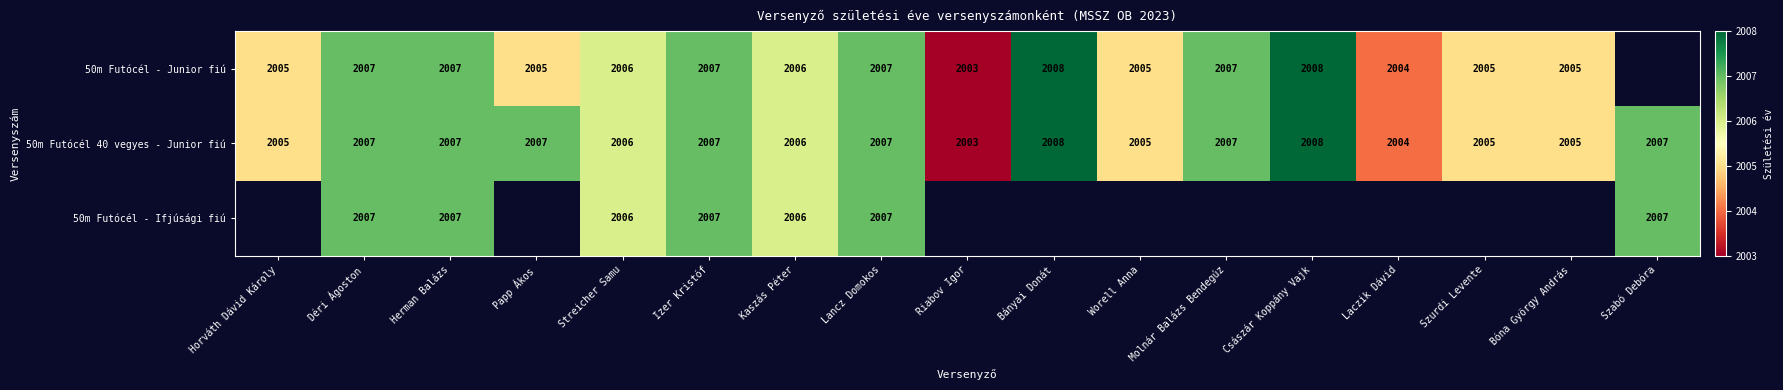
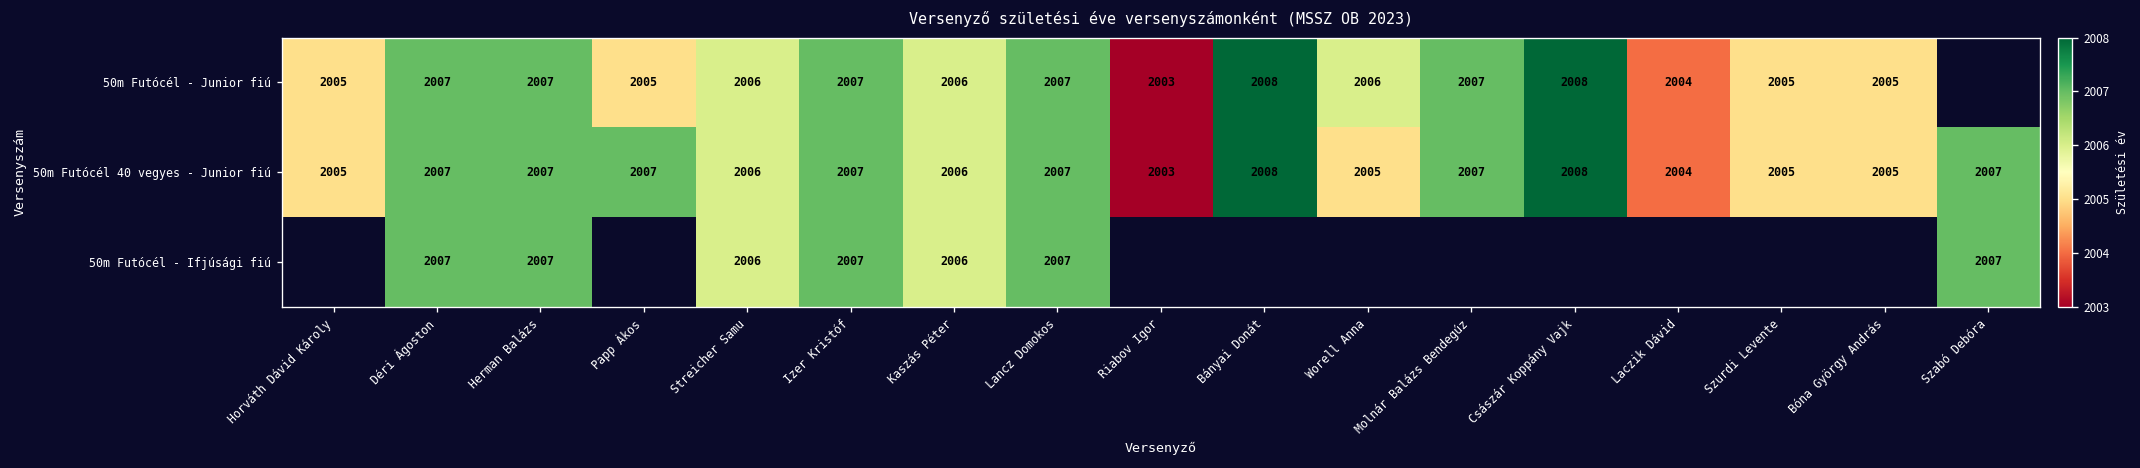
  {
    "50m Futócél - Junior fiú": {
      "Horváth Dávid Károly": 2005,
      "Déri Ágoston": 2007,
      "Herman Balázs": 2007,
      "Papp Ákos": 2005,
      "Streicher Samu": 2006,
      "Izer Kristóf": 2007,
      "Kaszás Péter": 2006,
      "Lancz Domokos": 2007,
      "Riabov Igor": 2003,
      "Bányai Donát": 2008,
-     "Worell Anna": 2005,
+     "Worell Anna": 2006,
      "Molnár Balázs Bendegúz": 2007,
      "Császár Koppány Vajk": 2008,
      "Laczik Dávid": 2004,
      "Szurdi Levente": 2005,
      "Bóna György András": 2005
    },
    "50m Futócél 40 vegyes - Junior fiú": {
      "Horváth Dávid Károly": 2005,
      "Déri Ágoston": 2007,
      "Herman Balázs": 2007,
      "Papp Ákos": 2007,
      "Streicher Samu": 2006,
      "Izer Kristóf": 2007,
      "Kaszás Péter": 2006,
      "Lancz Domokos": 2007,
      "Riabov Igor": 2003,
      "Bányai Donát": 2008,
      "Worell Anna": 2005,
      "Molnár Balázs Bendegúz": 2007,
      "Császár Koppány Vajk": 2008,
      "Laczik Dávid": 2004,
      "Szurdi Levente": 2005,
      "Bóna György András": 2005,
      "Szabó Debóra": 2007
    },
    "50m Futócél - Ifjúsági fiú": {
      "Déri Ágoston": 2007,
      "Herman Balázs": 2007,
      "Streicher Samu": 2006,
      "Izer Kristóf": 2007,
      "Kaszás Péter": 2006,
      "Lancz Domokos": 2007,
      "Szabó Debóra": 2007
    }
  }
